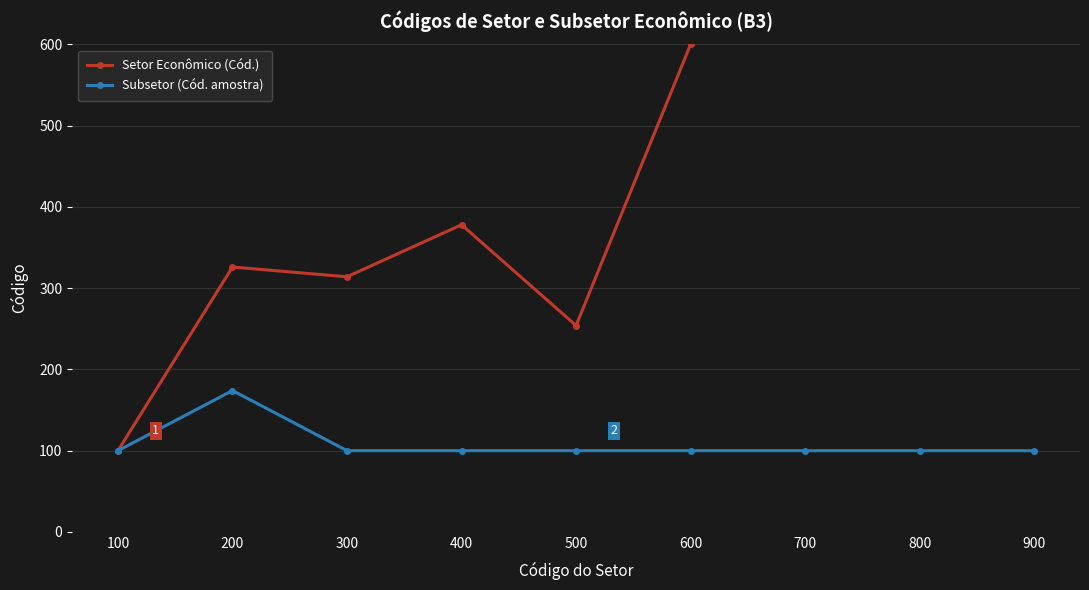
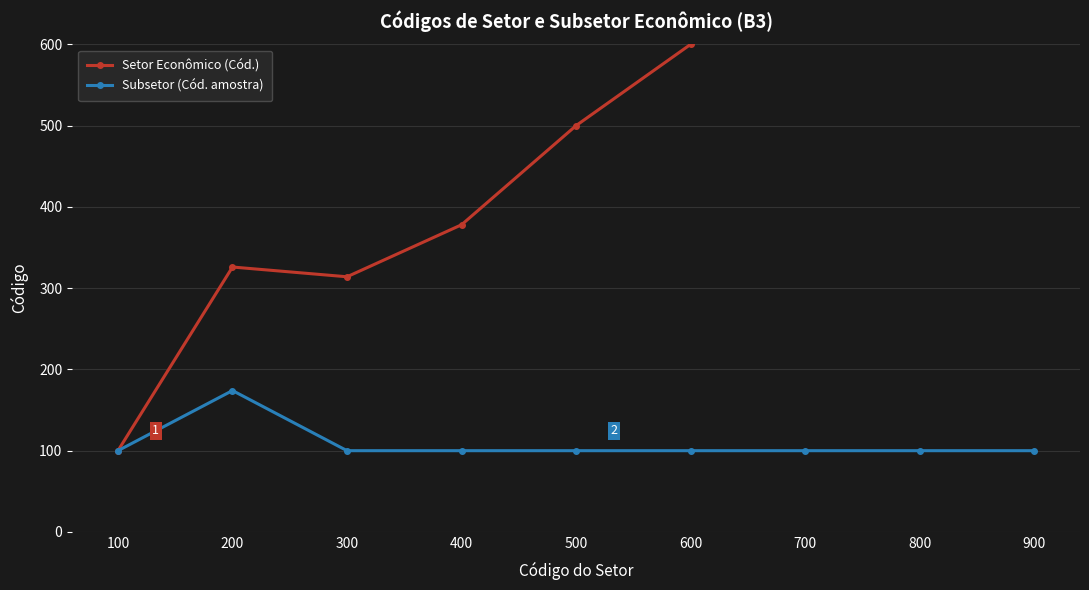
  {
    "Setor Econômico (Cód.)": {
      "200": 330,
      "300": 310,
      "400": 380,
-     "500": 250,
+     "500": 500,
      "600": 600
    },
    "Subsetor (Cód. amostra)": {
      "200": 170,
      "300": 100,
      "400": 100,
      "500": 100,
      "600": 100,
      "700": 100,
      "800": 100,
      "900": 100
    }
  }
